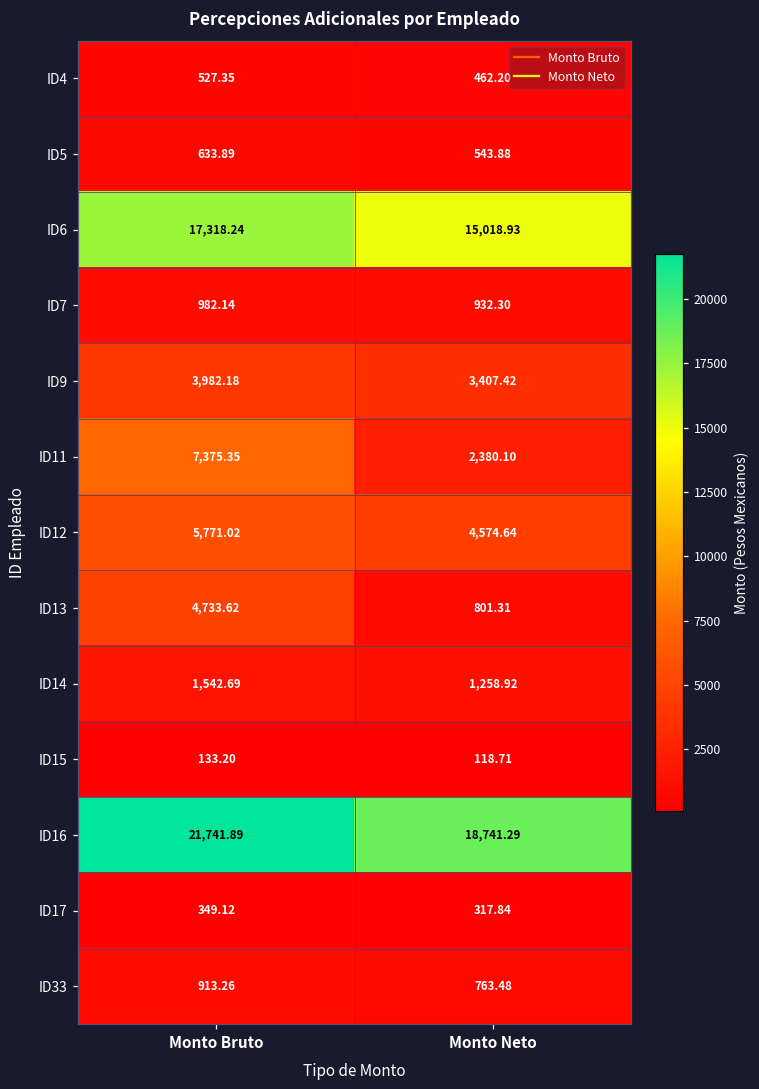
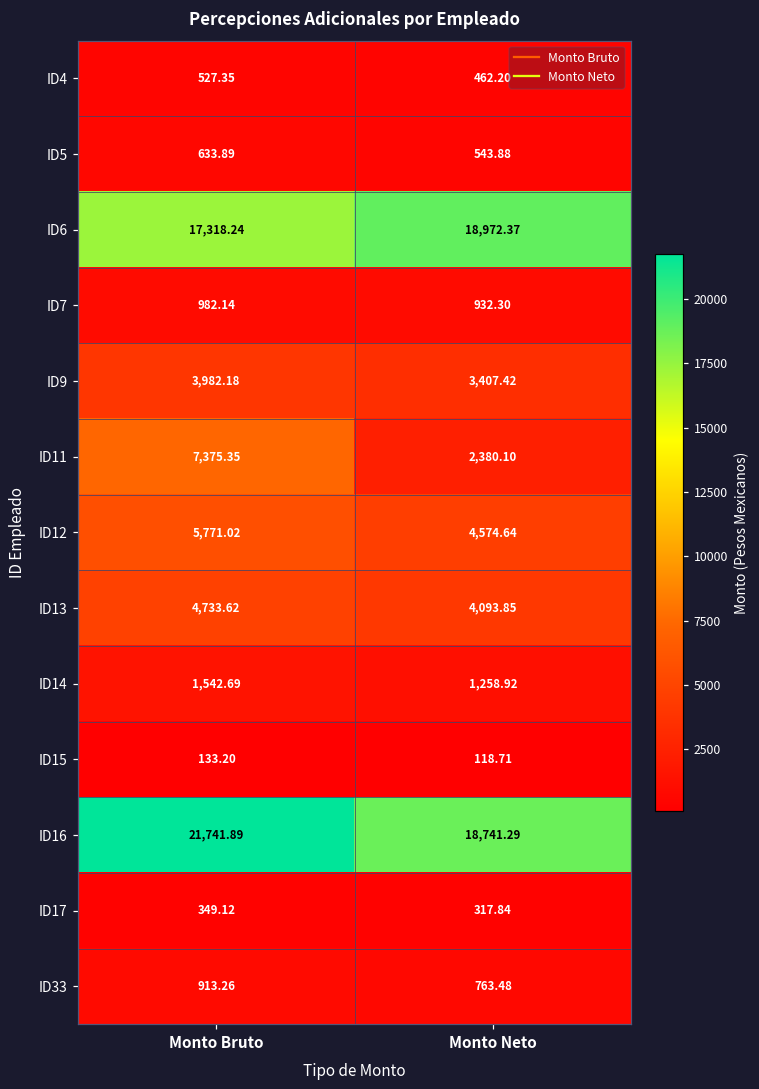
  {
    "ID4": {
      "Monto Bruto": "527.35"
    },
    "ID5": {
      "Monto Bruto": "633.89",
      "Monto Neto": "543.88"
    },
    "ID6": {
      "Monto Bruto": "17,318.24",
-     "Monto Neto": "15,018.93"
+     "Monto Neto": "18,972.37"
    },
    "ID7": {
      "Monto Bruto": "982.14",
      "Monto Neto": "932.30"
    },
    "ID9": {
      "Monto Bruto": "3,982.18",
      "Monto Neto": "3,407.42"
    },
    "ID11": {
      "Monto Bruto": "7,375.35",
      "Monto Neto": "2,380.10"
    },
    "ID12": {
      "Monto Bruto": "5,771.02",
      "Monto Neto": "4,574.64"
    },
    "ID13": {
      "Monto Bruto": "4,733.62",
-     "Monto Neto": "801.31"
+     "Monto Neto": "4,093.85"
    },
    "ID14": {
      "Monto Bruto": "1,542.69",
      "Monto Neto": "1,258.92"
    },
    "ID15": {
      "Monto Bruto": "133.20",
      "Monto Neto": "118.71"
    },
    "ID16": {
      "Monto Bruto": "21,741.89",
      "Monto Neto": "18,741.29"
    },
    "ID17": {
      "Monto Bruto": "349.12",
      "Monto Neto": "317.84"
    },
    "ID33": {
      "Monto Bruto": "913.26",
      "Monto Neto": "763.48"
    }
  }
